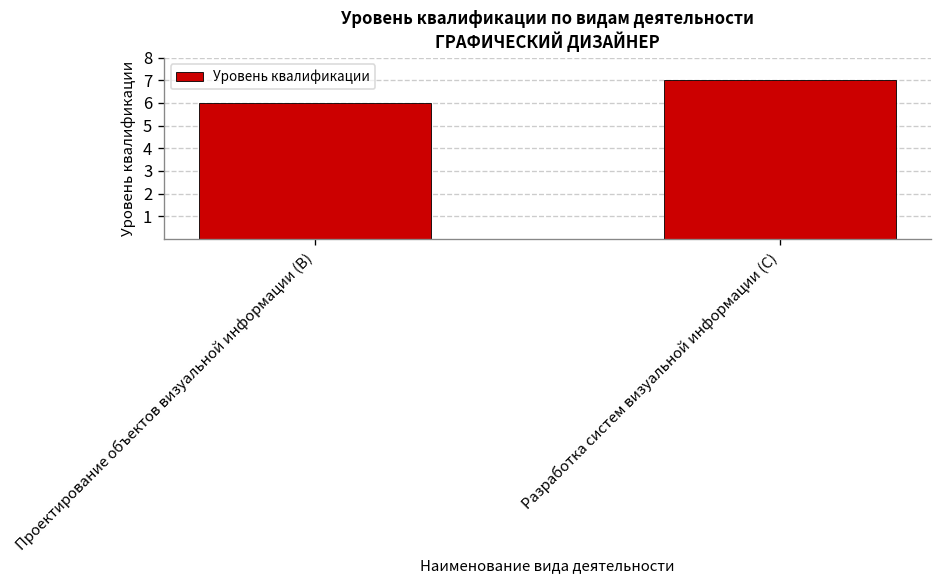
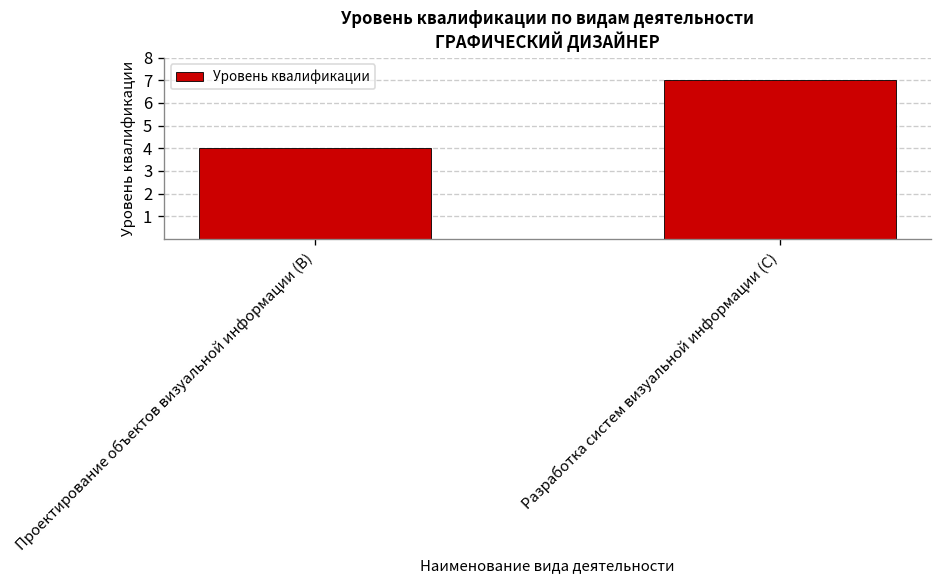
  {
-   "Проектирование объектов визуальной информации (B)": 6,
+   "Проектирование объектов визуальной информации (B)": 4,
    "Разработка систем визуальной информации (C)": 7
  }
